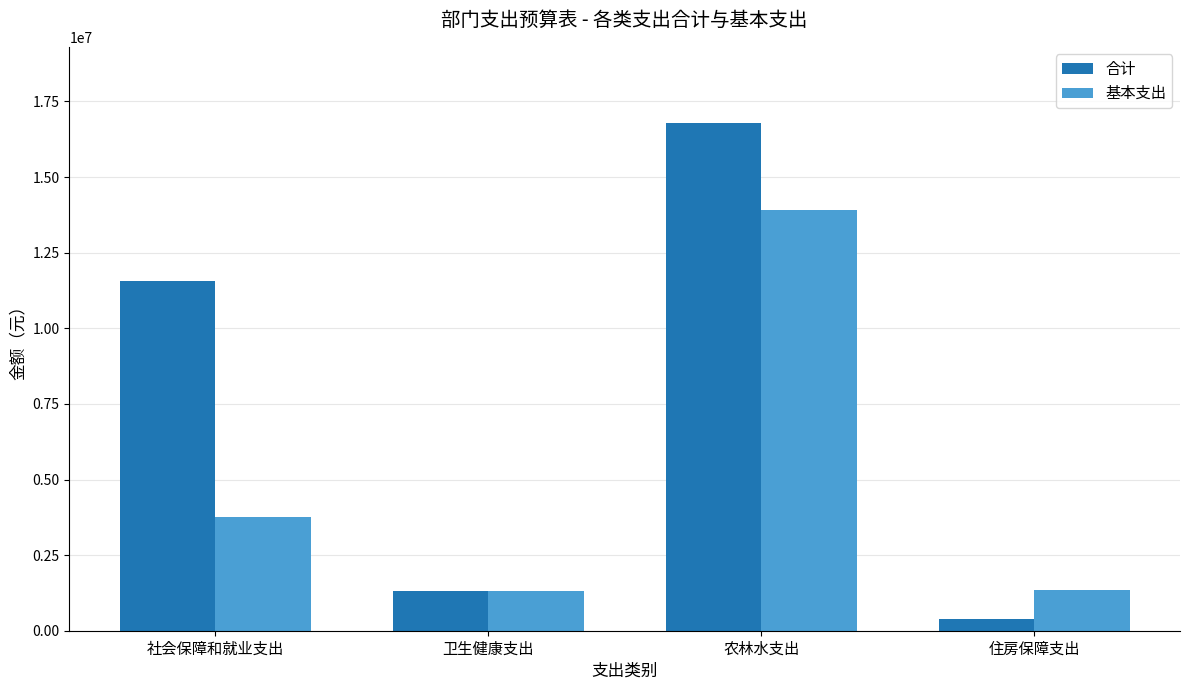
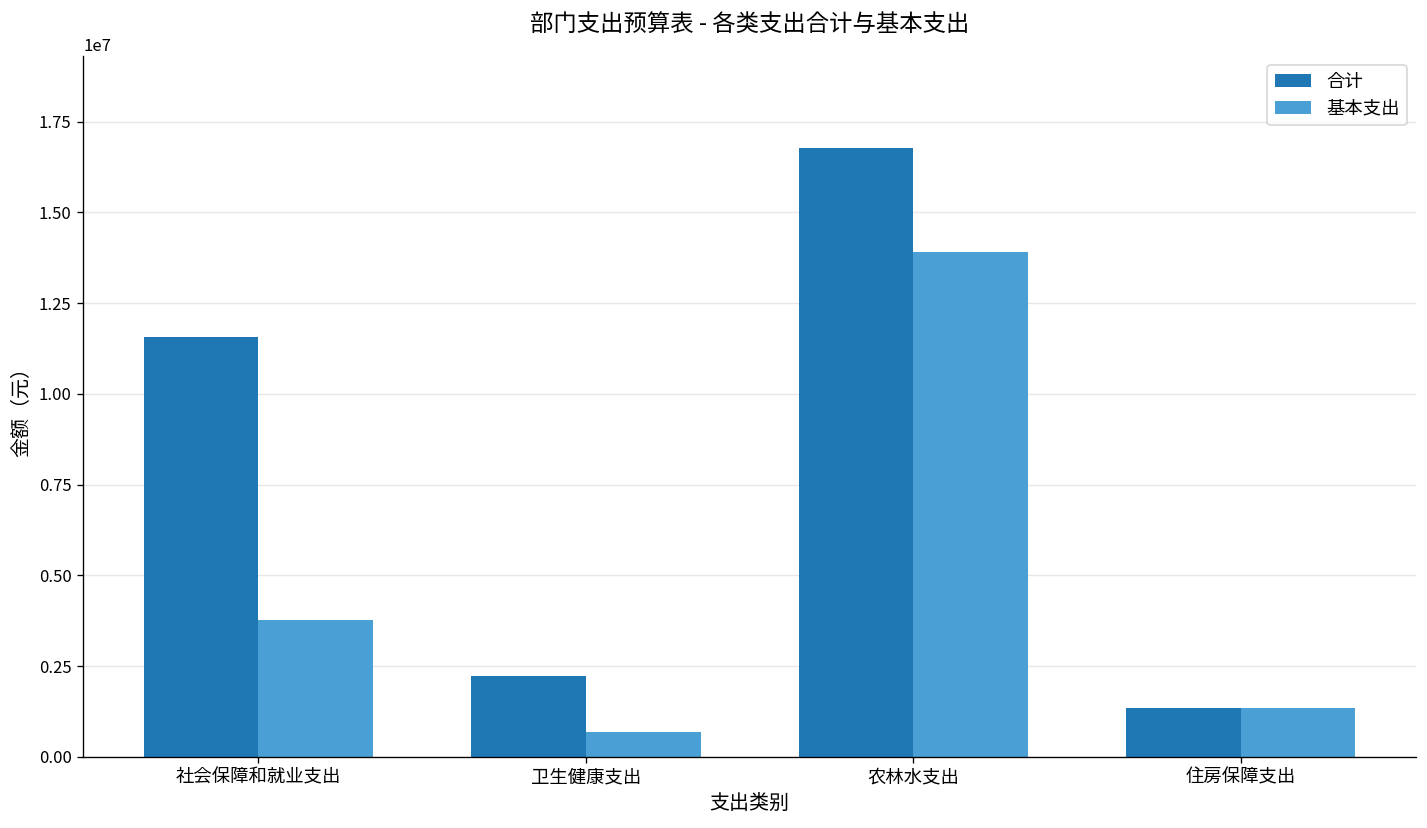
  {
    "合计": {
      "社会保障和就业支出": 11600000,
-     "卫生健康支出": 1300000,
+     "卫生健康支出": 2200000,
      "农林水支出": 16800000,
-     "住房保障支出": 400000
+     "住房保障支出": 1400000
    },
    "基本支出": {
      "社会保障和就业支出": 3800000,
-     "卫生健康支出": 1300000,
+     "卫生健康支出": 700000,
      "农林水支出": 13900000,
      "住房保障支出": 1400000
    }
  }
